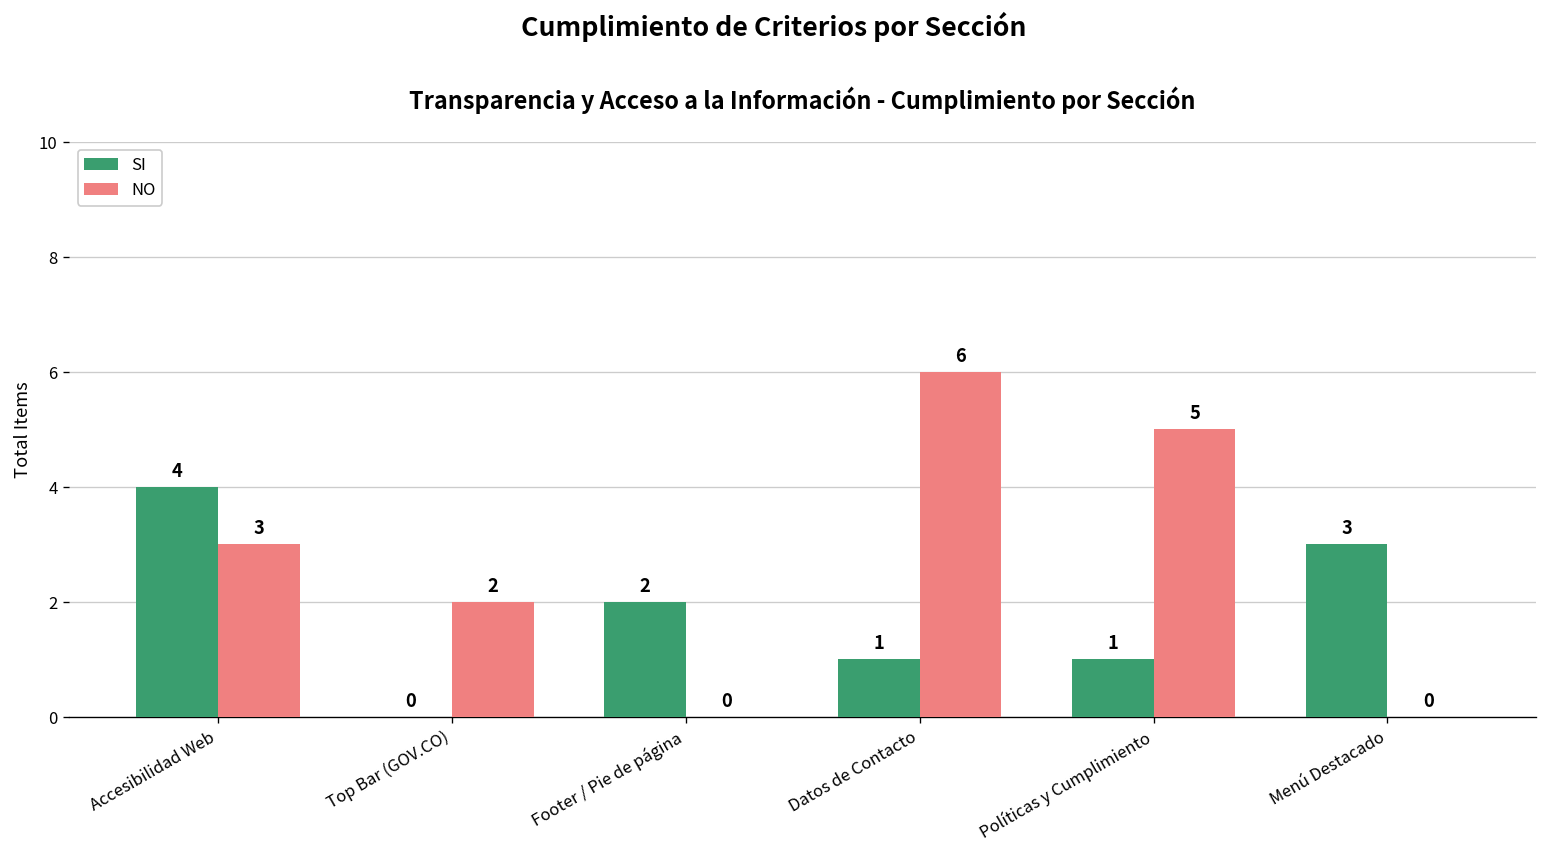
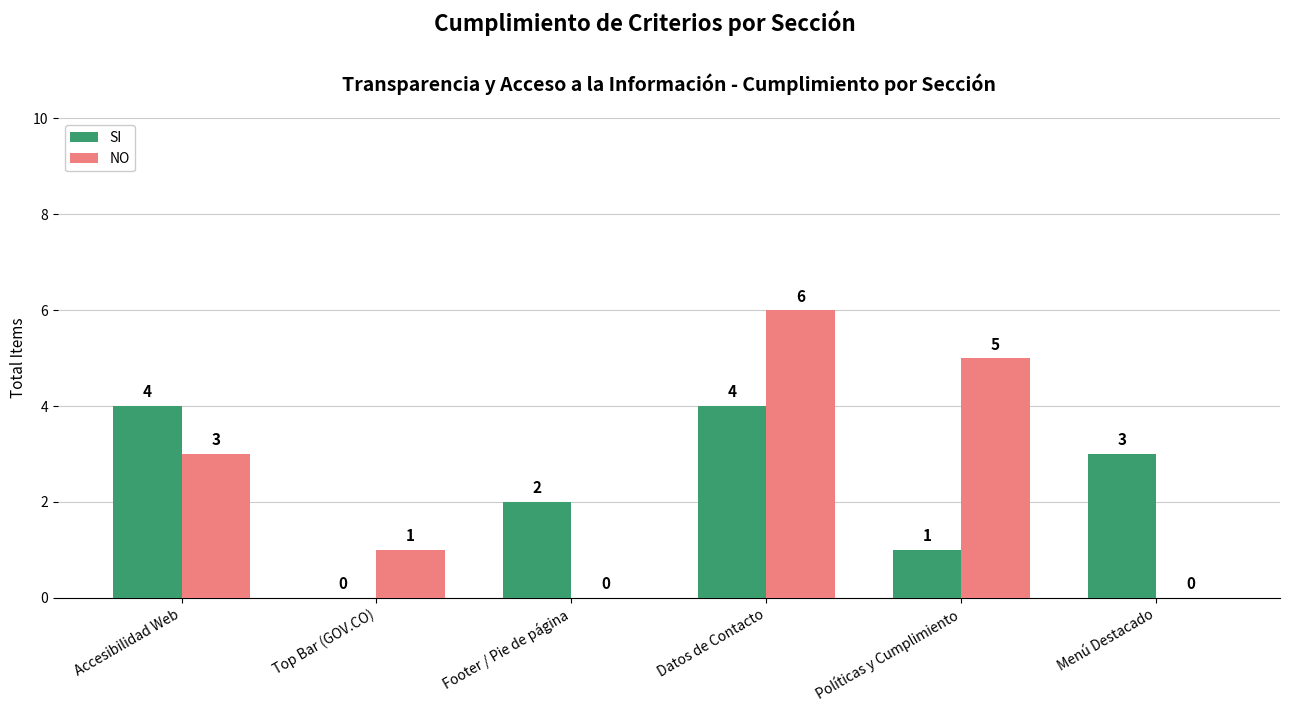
  {
    "SI": {
      "Accesibilidad Web": 4,
      "Top Bar (GOV.CO)": 0,
      "Footer / Pie de página": 2,
-     "Datos de Contacto": 1,
+     "Datos de Contacto": 4,
      "Políticas y Cumplimiento": 1,
      "Menú Destacado": 3
    },
    "NO": {
      "Accesibilidad Web": 3,
-     "Top Bar (GOV.CO)": 2,
+     "Top Bar (GOV.CO)": 1,
      "Footer / Pie de página": 0,
      "Datos de Contacto": 6,
      "Políticas y Cumplimiento": 5,
      "Menú Destacado": 0
    }
  }
